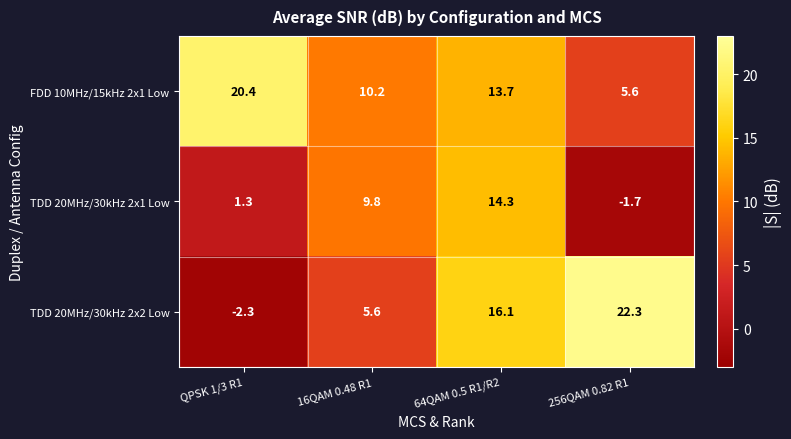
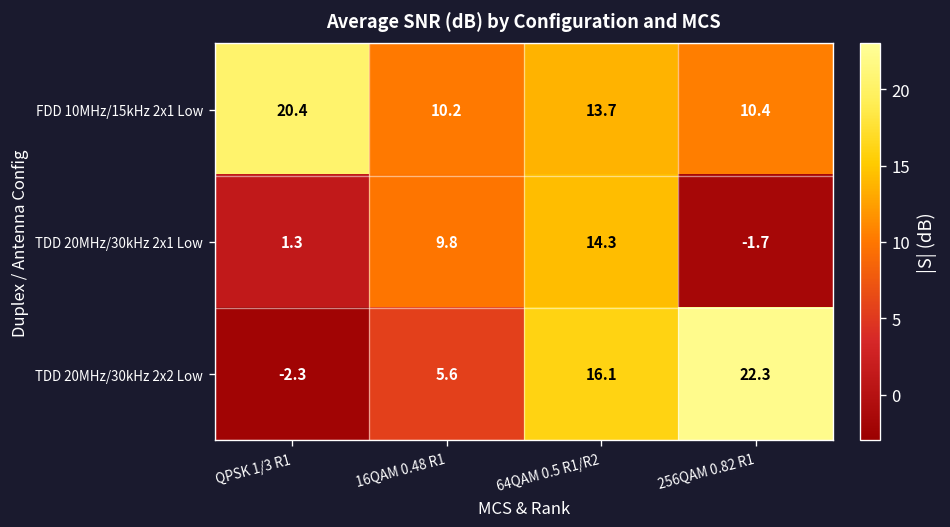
  {
    "FDD 10MHz/15kHz 2x1 Low": {
      "QPSK 1/3 R1": 20.4,
      "16QAM 0.48 R1": 10.2,
      "64QAM 0.5 R1/R2": 13.7,
-     "256QAM 0.82 R1": 5.6
+     "256QAM 0.82 R1": 10.4
    },
    "TDD 20MHz/30kHz 2x1 Low": {
      "QPSK 1/3 R1": 1.3,
      "16QAM 0.48 R1": 9.8,
      "64QAM 0.5 R1/R2": 14.3,
      "256QAM 0.82 R1": -1.7
    },
    "TDD 20MHz/30kHz 2x2 Low": {
      "QPSK 1/3 R1": -2.3,
      "16QAM 0.48 R1": 5.6,
      "64QAM 0.5 R1/R2": 16.1,
      "256QAM 0.82 R1": 22.3
    }
  }
